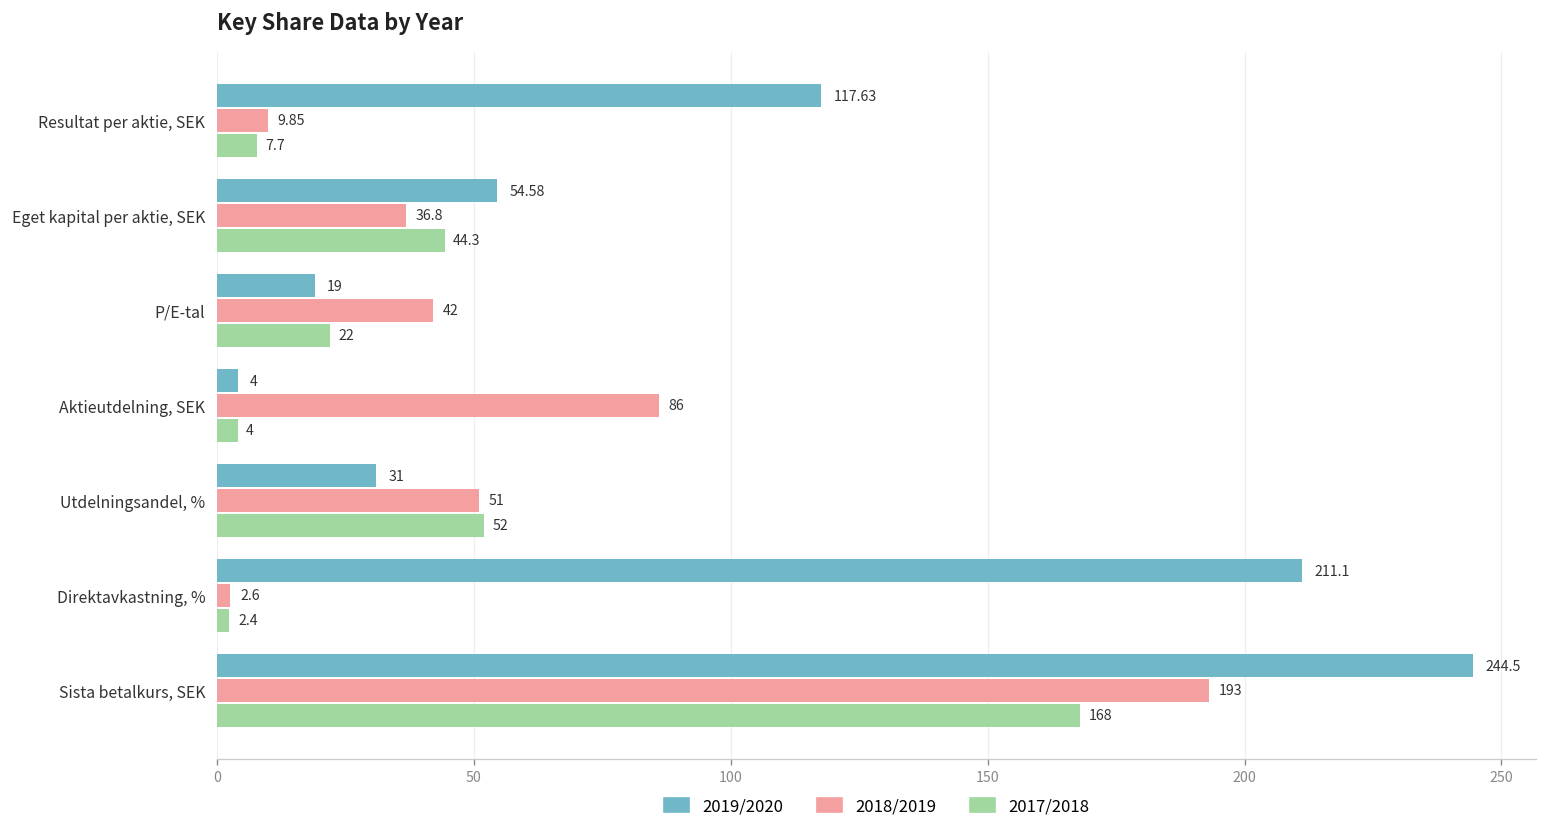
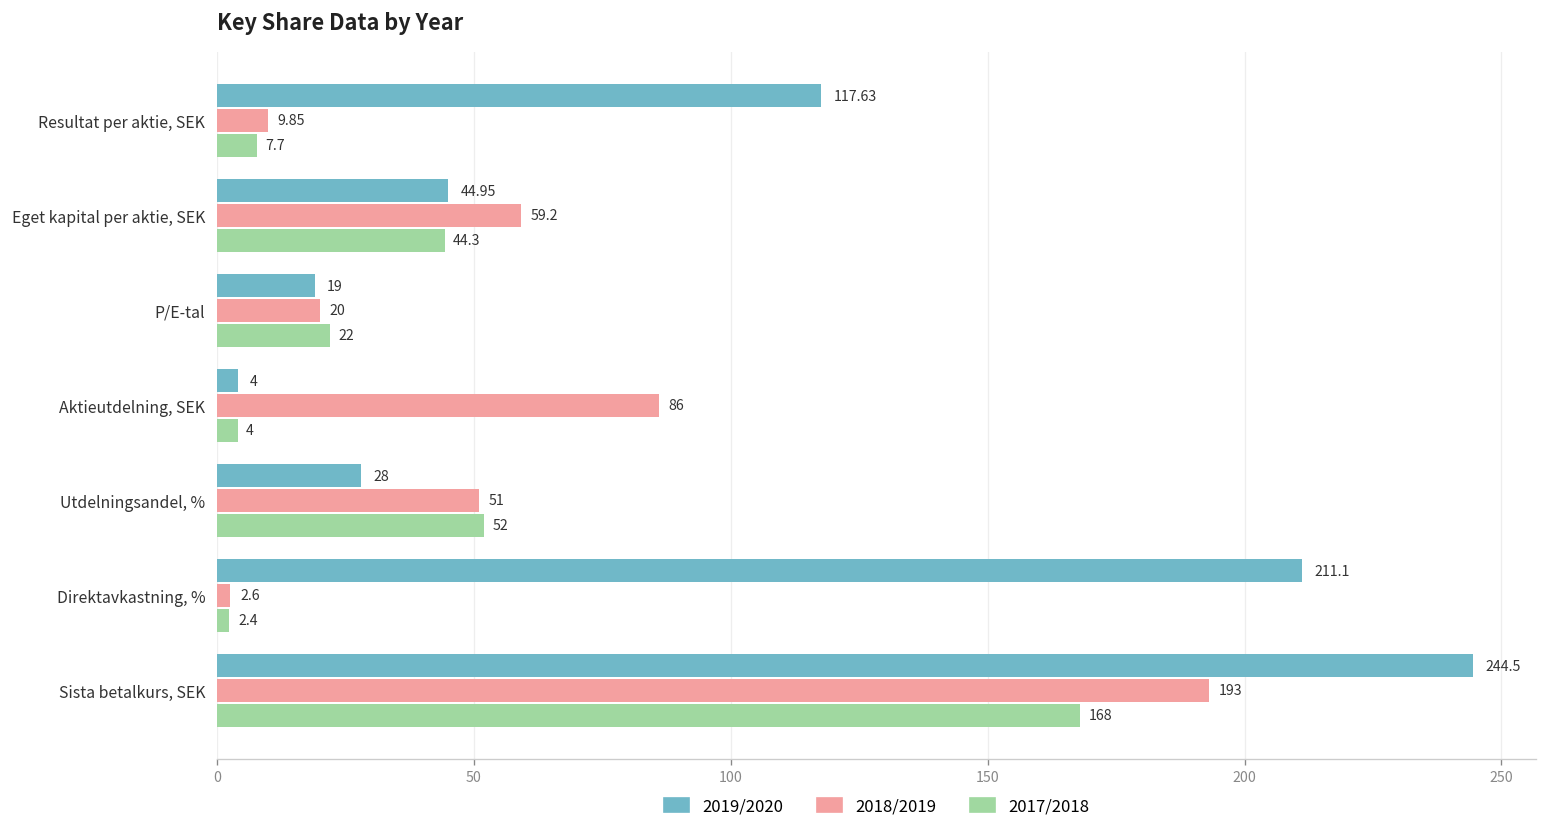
  {
    "2019/2020": {
      "Resultat per aktie, SEK": 117.63,
-     "Eget kapital per aktie, SEK": 54.58,
+     "Eget kapital per aktie, SEK": 44.95,
      "P/E-tal": 19,
      "Aktieutdelning, SEK": 4,
-     "Utdelningsandel, %": 31,
+     "Utdelningsandel, %": 28,
      "Direktavkastning, %": 211.1,
      "Sista betalkurs, SEK": 244.5
    },
    "2018/2019": {
      "Resultat per aktie, SEK": 9.85,
-     "Eget kapital per aktie, SEK": 36.8,
-     "P/E-tal": 42,
+     "Eget kapital per aktie, SEK": 59.2,
+     "P/E-tal": 20,
      "Aktieutdelning, SEK": 86,
      "Utdelningsandel, %": 51,
      "Direktavkastning, %": 2.6,
      "Sista betalkurs, SEK": 193
    },
    "2017/2018": {
      "Resultat per aktie, SEK": 7.7,
      "Eget kapital per aktie, SEK": 44.3,
      "P/E-tal": 22,
      "Aktieutdelning, SEK": 4,
      "Utdelningsandel, %": 52,
      "Direktavkastning, %": 2.4,
      "Sista betalkurs, SEK": 168
    }
  }
